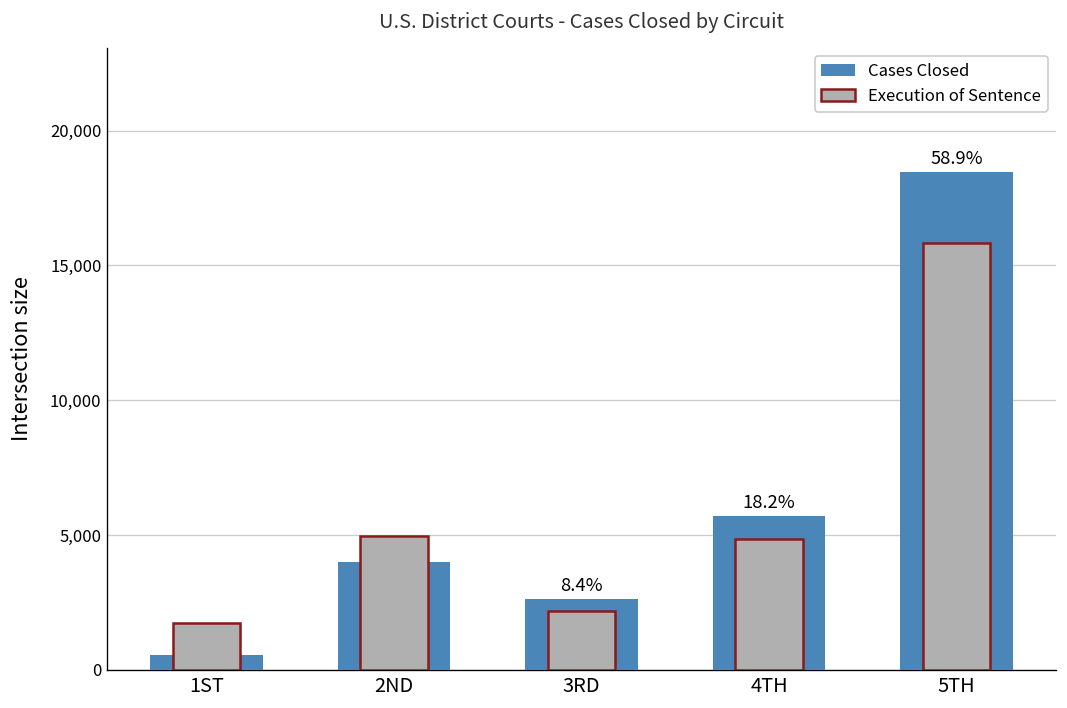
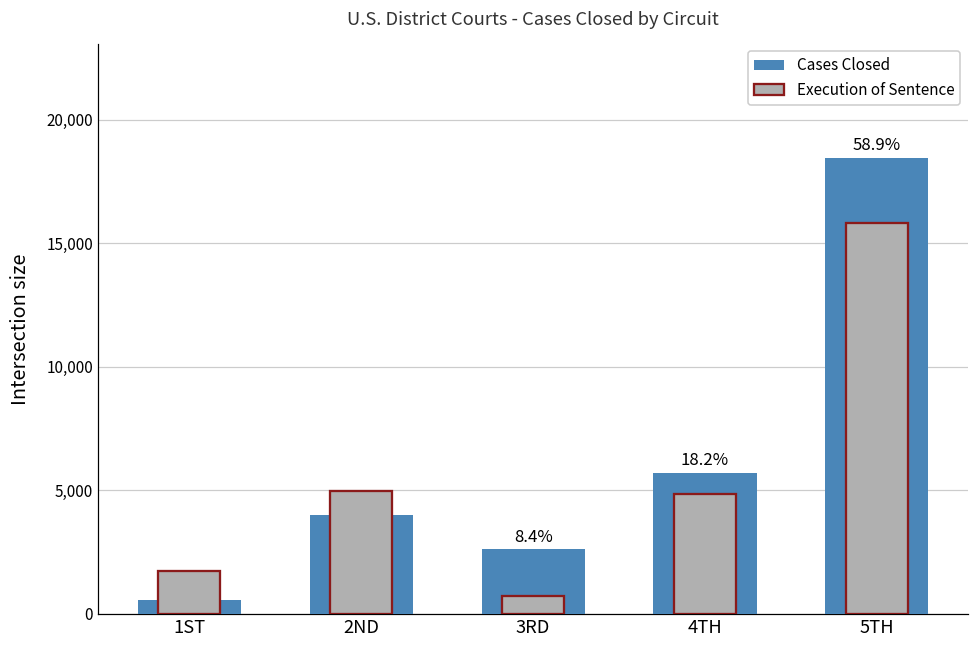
  {
    "Execution of Sentence": {
      "1ST": "1,700",
      "2ND": "5,000",
-     "3RD": "2,200"
+     "3RD": "700"
    }
  }
